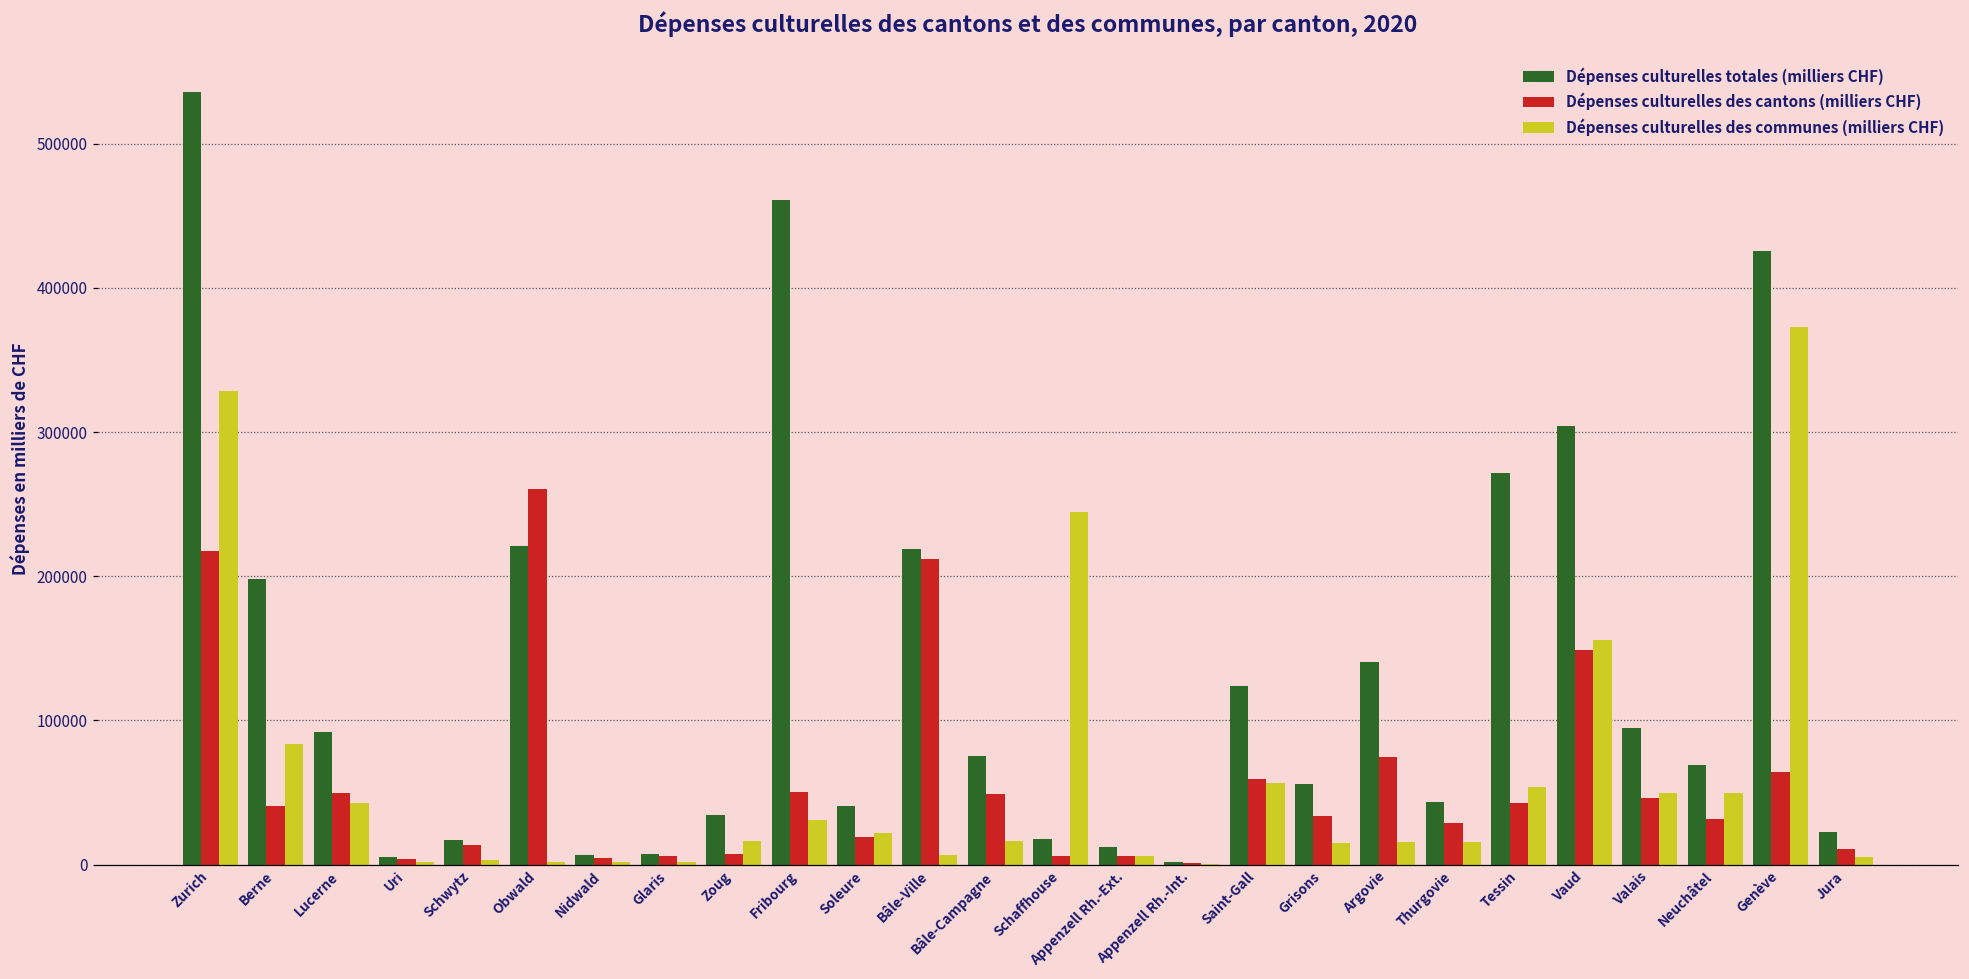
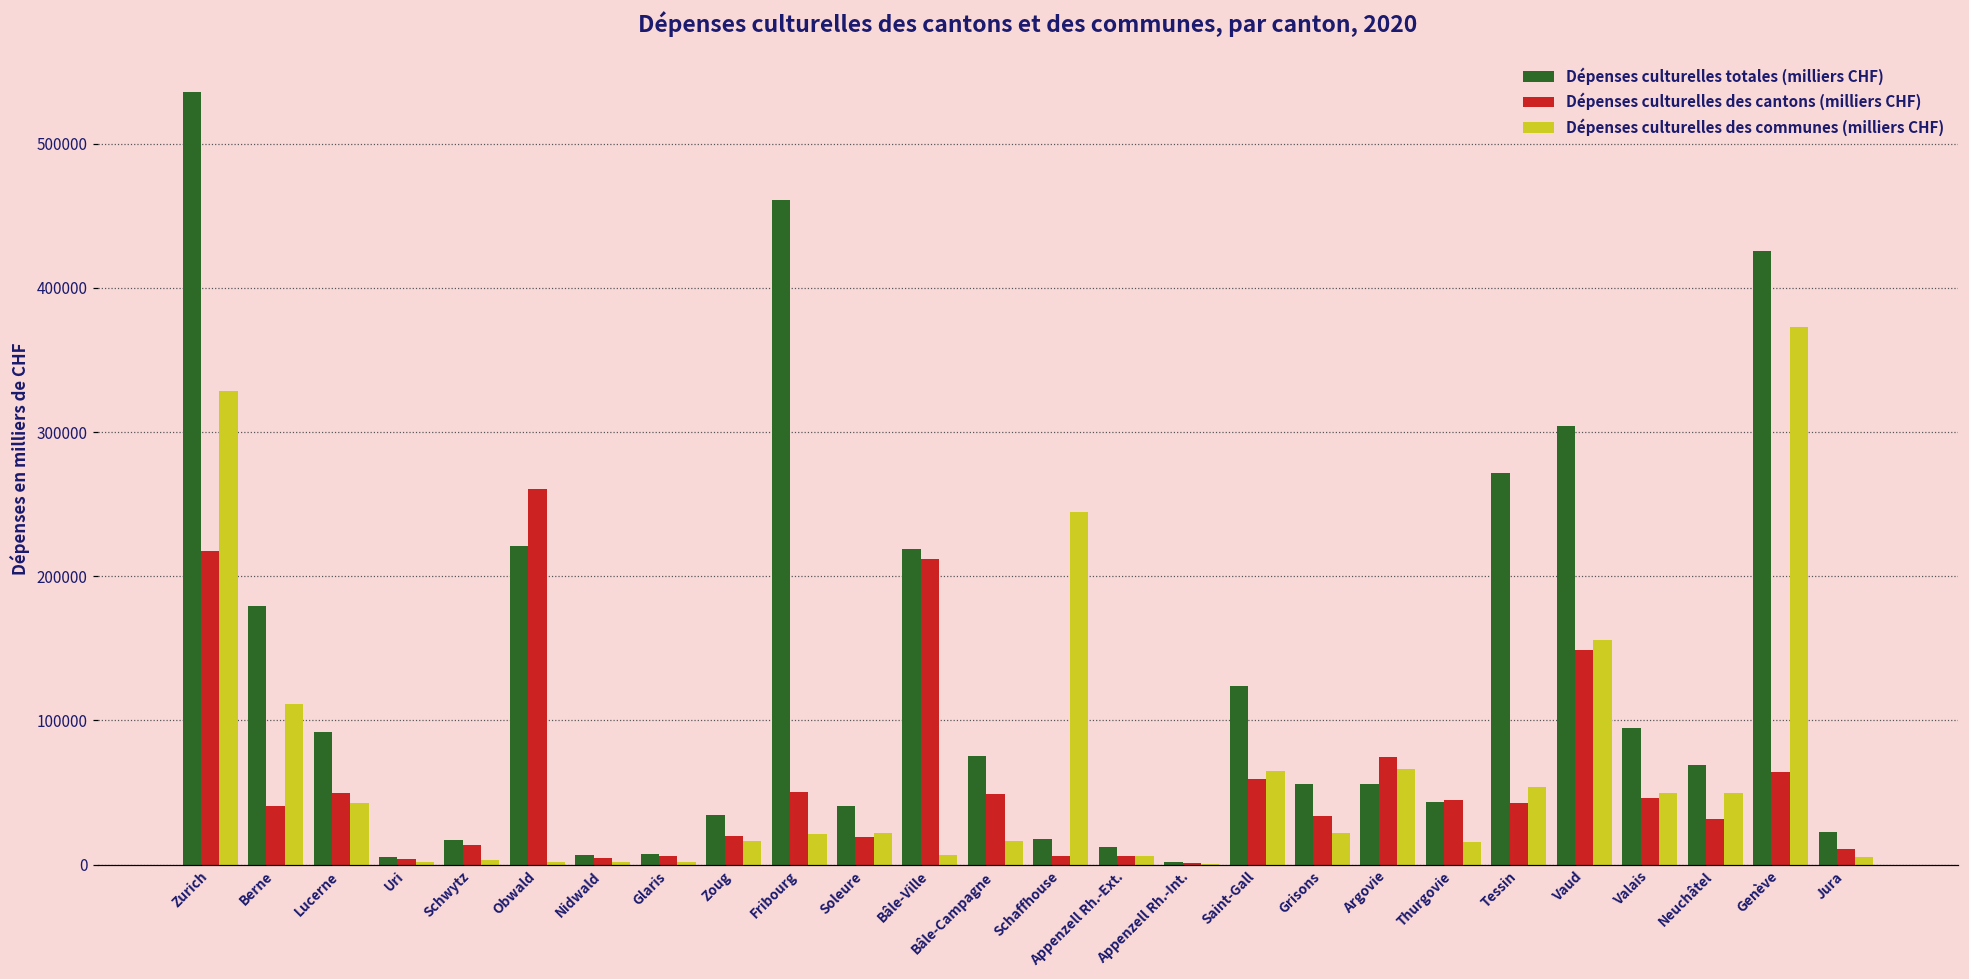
  {
    "Dépenses culturelles totales (milliers CHF)": {
      "Zurich": 536000,
-     "Berne": 198000,
+     "Berne": 180000,
      "Lucerne": 92000,
      "Uri": 6000,
      "Schwytz": 17000,
      "Obwald": 221000,
      "Nidwald": 7000,
      "Glaris": 7000,
      "Zoug": 34000,
      "Fribourg": 461000,
      "Soleure": 41000,
      "Bâle-Ville": 219000,
      "Bâle-Campagne": 75000,
      "Schaffhouse": 17000,
      "Appenzell Rh.-Ext.": 12000,
      "Saint-Gall": 124000,
      "Grisons": 56000,
-     "Argovie": 140000,
+     "Argovie": 56000,
      "Thurgovie": 43000,
      "Tessin": 272000,
      "Vaud": 304000,
      "Valais": 94000,
      "Neuchâtel": 69000,
      "Genève": 426000,
      "Jura": 22000
    },
    "Dépenses culturelles des cantons (milliers CHF)": {
      "Zurich": 217000,
      "Berne": 41000,
      "Lucerne": 50000,
      "Uri": 4000,
      "Schwytz": 13000,
      "Obwald": 260000,
      "Nidwald": 5000,
      "Glaris": 6000,
-     "Zoug": 7000,
+     "Zoug": 20000,
      "Fribourg": 51000,
      "Soleure": 19000,
      "Bâle-Ville": 212000,
      "Bâle-Campagne": 49000,
      "Schaffhouse": 6000,
      "Appenzell Rh.-Ext.": 6000,
      "Saint-Gall": 59000,
      "Grisons": 33000,
      "Argovie": 75000,
-     "Thurgovie": 29000,
+     "Thurgovie": 45000,
      "Tessin": 42000,
      "Vaud": 149000,
      "Valais": 46000,
      "Neuchâtel": 31000,
      "Genève": 64000,
      "Jura": 11000
    },
    "Dépenses culturelles des communes (milliers CHF)": {
      "Zurich": 328000,
-     "Berne": 84000,
+     "Berne": 111000,
      "Lucerne": 42000,
      "Schwytz": 3000,
      "Glaris": 2000,
      "Zoug": 16000,
-     "Fribourg": 31000,
+     "Fribourg": 21000,
      "Soleure": 22000,
      "Bâle-Ville": 7000,
      "Bâle-Campagne": 16000,
      "Schaffhouse": 245000,
      "Appenzell Rh.-Ext.": 6000,
-     "Saint-Gall": 57000,
-     "Grisons": 15000,
-     "Argovie": 16000,
+     "Saint-Gall": 65000,
+     "Grisons": 22000,
+     "Argovie": 66000,
      "Thurgovie": 16000,
      "Tessin": 54000,
      "Vaud": 156000,
      "Valais": 50000,
      "Neuchâtel": 50000,
      "Genève": 373000,
      "Jura": 5000
    }
  }
